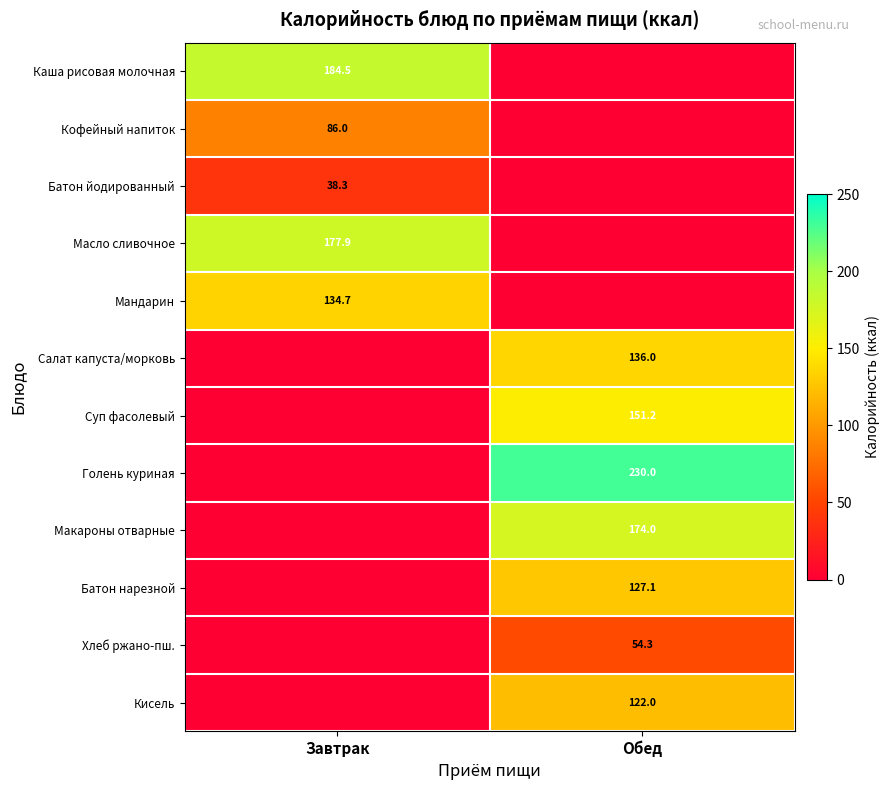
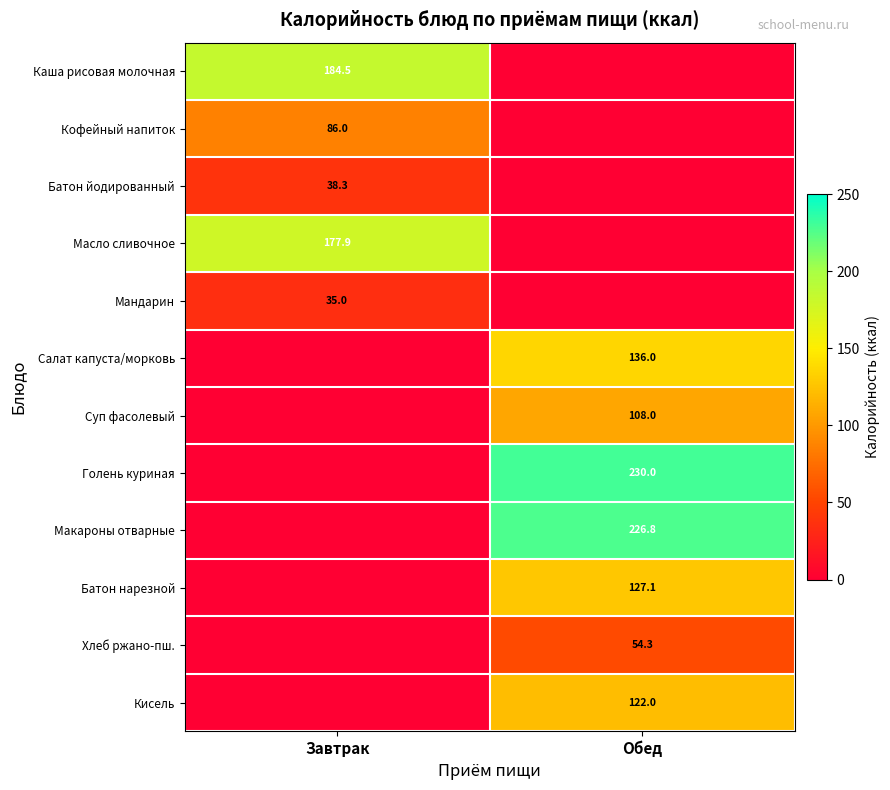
  {
    "Каша рисовая молочная": {
      "Завтрак": 184.5
    },
    "Кофейный напиток": {
      "Завтрак": 86.0
    },
    "Батон йодированный": {
      "Завтрак": 38.3
    },
    "Масло сливочное": {
      "Завтрак": 177.9
    },
    "Мандарин": {
-     "Завтрак": 134.7
+     "Завтрак": 35.0
    },
    "Салат капуста/морковь": {
      "Обед": 136.0
    },
    "Суп фасолевый": {
-     "Обед": 151.2
+     "Обед": 108.0
    },
    "Голень куриная": {
      "Обед": 230.0
    },
    "Макароны отварные": {
-     "Обед": 174.0
+     "Обед": 226.8
    },
    "Батон нарезной": {
      "Обед": 127.1
    },
    "Хлеб ржано-пш.": {
      "Обед": 54.3
    },
    "Кисель": {
      "Обед": 122.0
    }
  }
